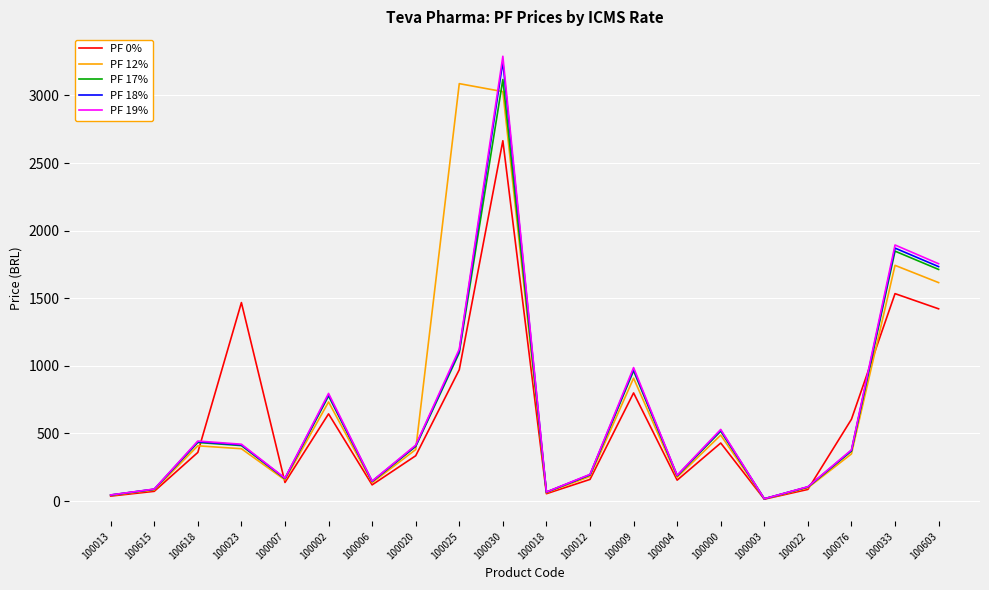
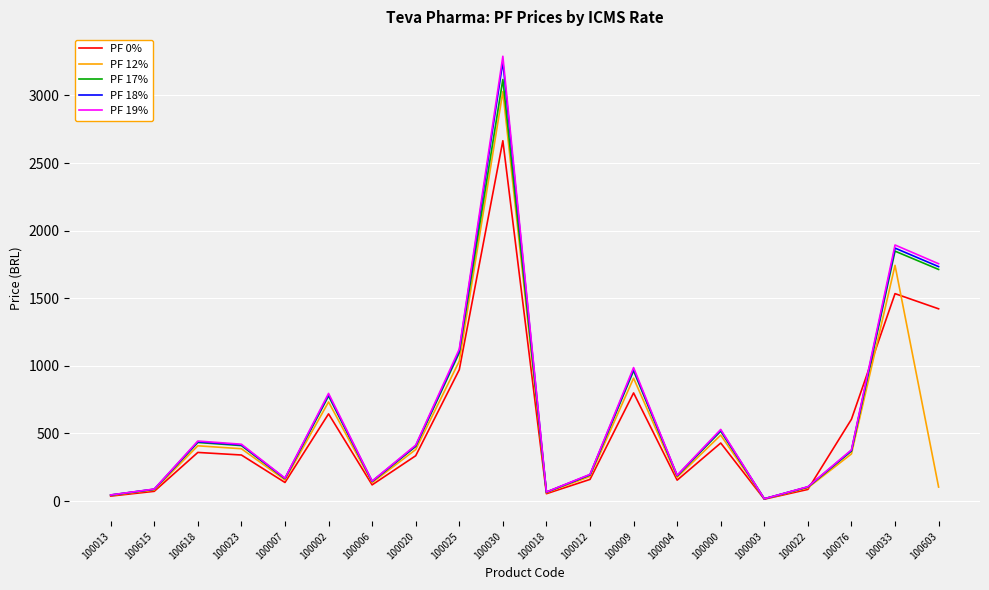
  {
    "PF 0%": {
      "100618": 360,
-     "100023": 1470,
+     "100023": 340,
      "100007": 140,
      "100002": 640,
      "100020": 330,
      "100025": 970,
      "100030": 2660,
      "100012": 160,
      "100009": 800,
      "100004": 150,
      "100000": 430,
      "100076": 600,
      "100033": 1530,
      "100603": 1420
    },
    "PF 12%": {
      "100618": 410,
      "100023": 390,
      "100002": 730,
      "100020": 380,
-     "100025": 3090,
+     "100025": 1030,
      "100030": 3030,
      "100009": 910,
      "100000": 490,
      "100076": 350,
      "100033": 1740,
-     "100603": 1620
+     "100603": 100
    },
    "PF 17%": {
      "100030": 3120,
      "100033": 1850,
      "100603": 1710
    },
    "PF 18%": {
      "100030": 3250,
      "100033": 1870,
      "100603": 1730
    },
    "PF 19%": {
      "100030": 3290,
      "100033": 1890,
      "100603": 1760
    }
  }
